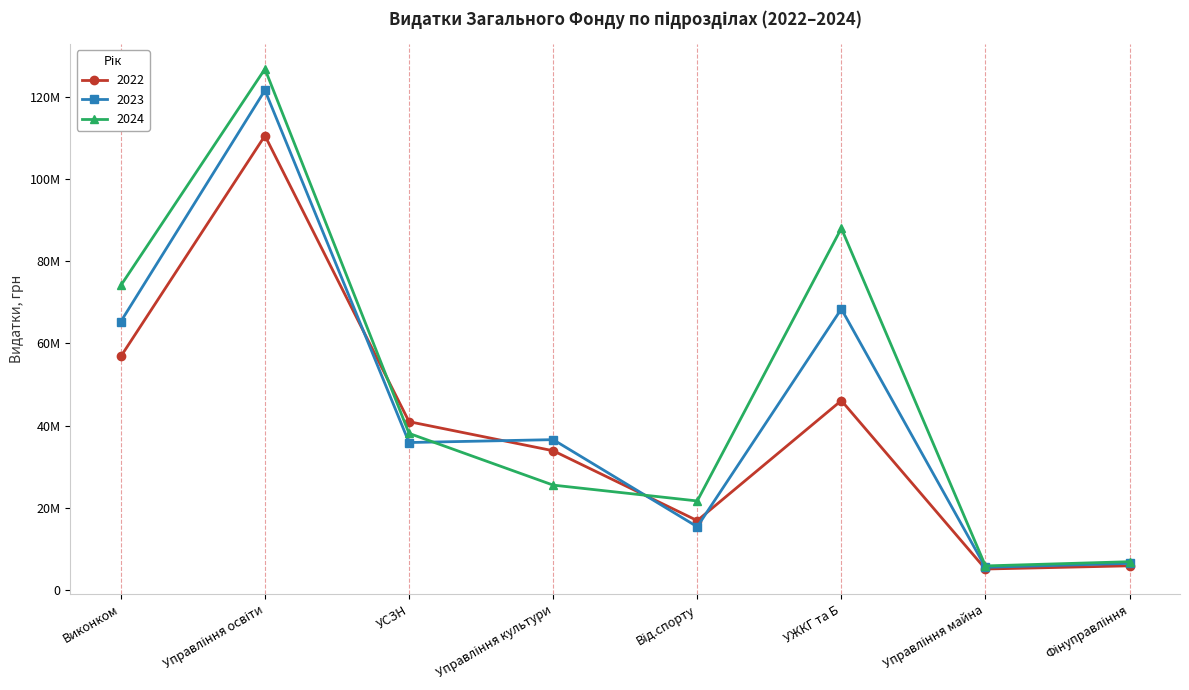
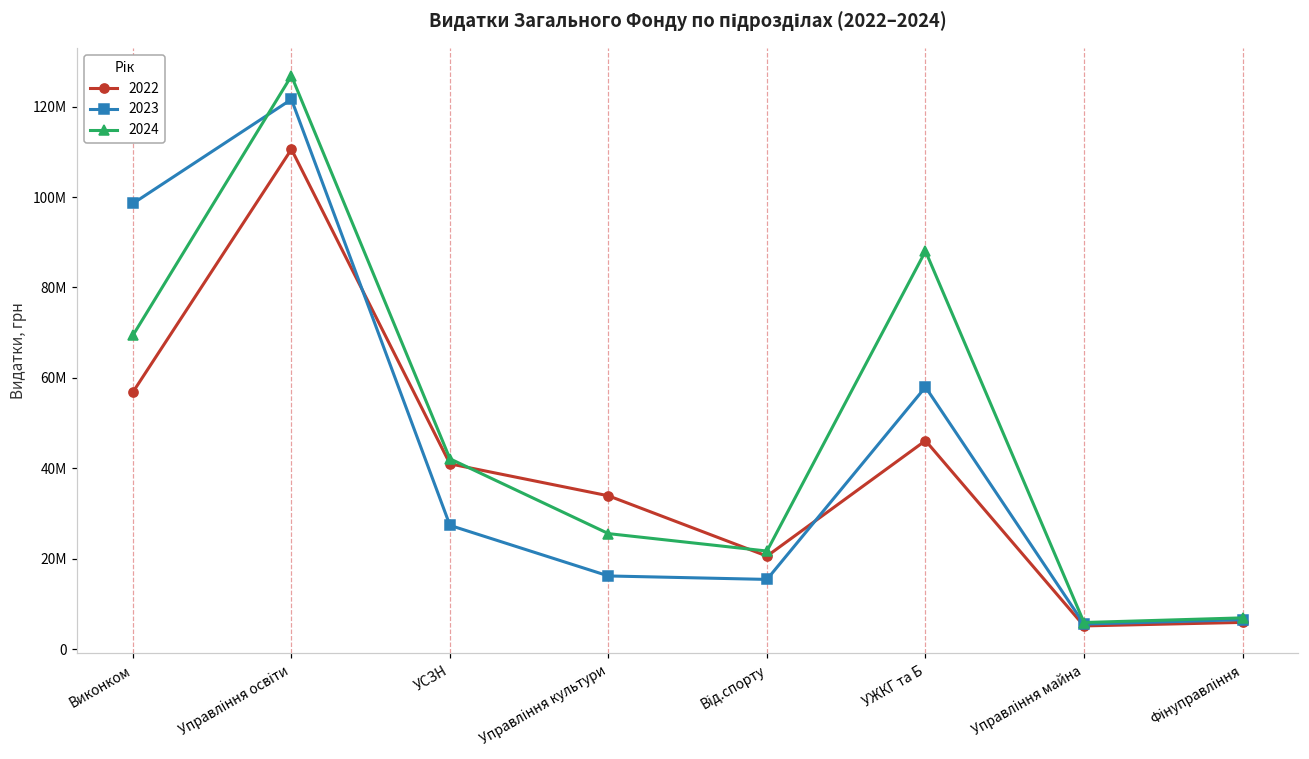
  {
    "2022": {
      "Виконком": 57000000,
      "Управління освіти": 111000000,
      "УСЗН": 41000000,
      "Управління культури": 34000000,
-     "Від.спорту": 17000000,
+     "Від.спорту": 21000000,
      "УЖКГ та Б": 46000000
    },
    "2023": {
-     "Виконком": 65000000,
+     "Виконком": 99000000,
      "Управління освіти": 122000000,
-     "УСЗН": 36000000,
-     "Управління культури": 37000000,
+     "УСЗН": 27000000,
+     "Управління культури": 16000000,
      "Від.спорту": 15000000,
-     "УЖКГ та Б": 68000000
+     "УЖКГ та Б": 58000000
    },
    "2024": {
-     "Виконком": 74000000,
+     "Виконком": 69000000,
      "Управління освіти": 127000000,
-     "УСЗН": 38000000,
+     "УСЗН": 42000000,
      "Управління культури": 26000000,
      "Від.спорту": 22000000,
      "УЖКГ та Б": 88000000
    }
  }
